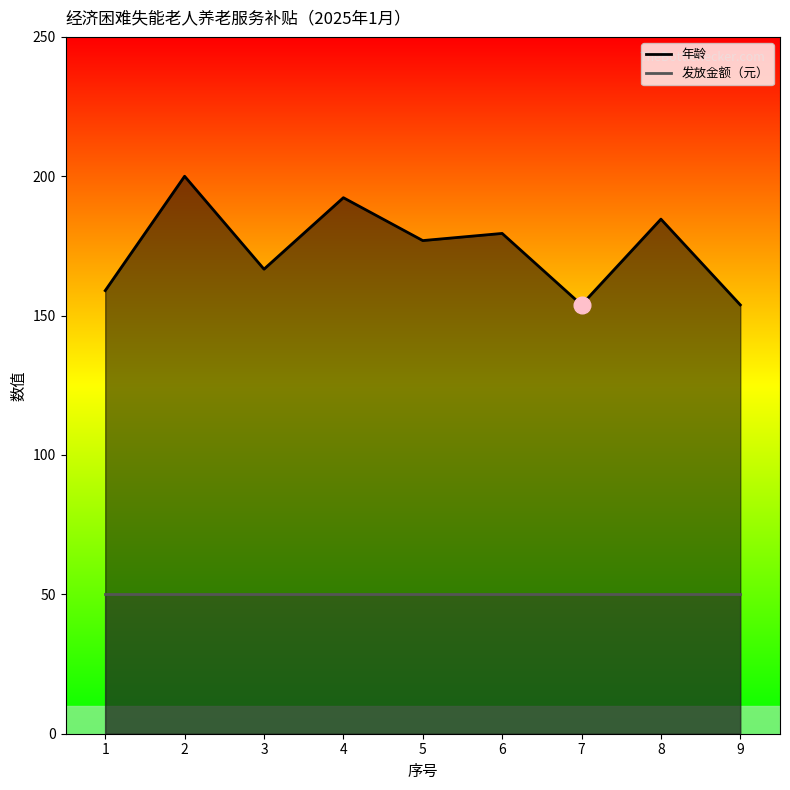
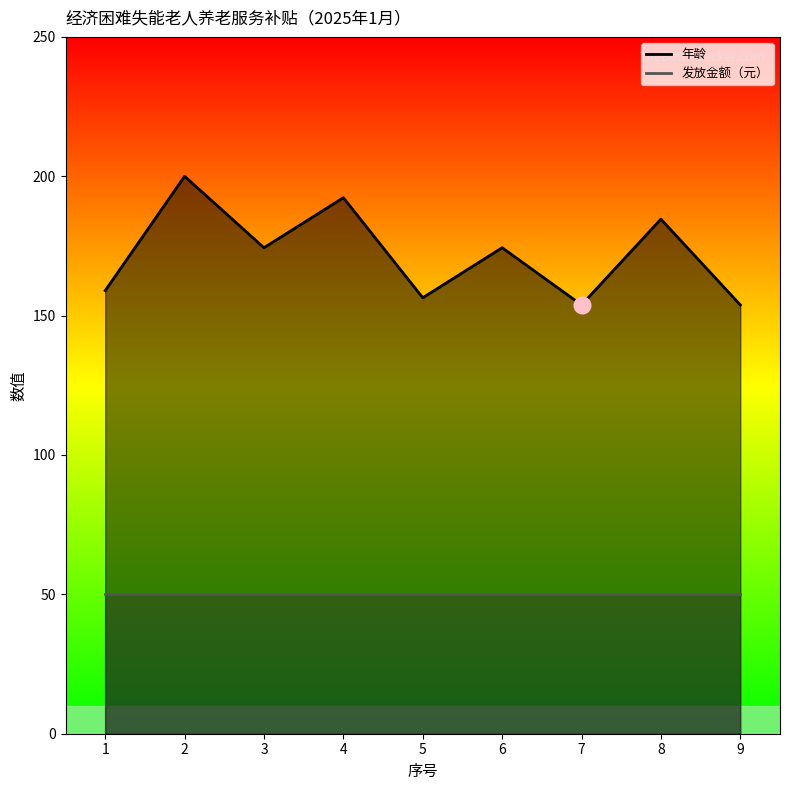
  {
    "年龄": {
      "1": 159,
      "2": 200,
-     "3": 167,
+     "3": 174,
      "4": 192,
-     "5": 177,
-     "6": 179,
+     "5": 156,
+     "6": 174,
      "8": 185,
      "9": 154
    }
  }
